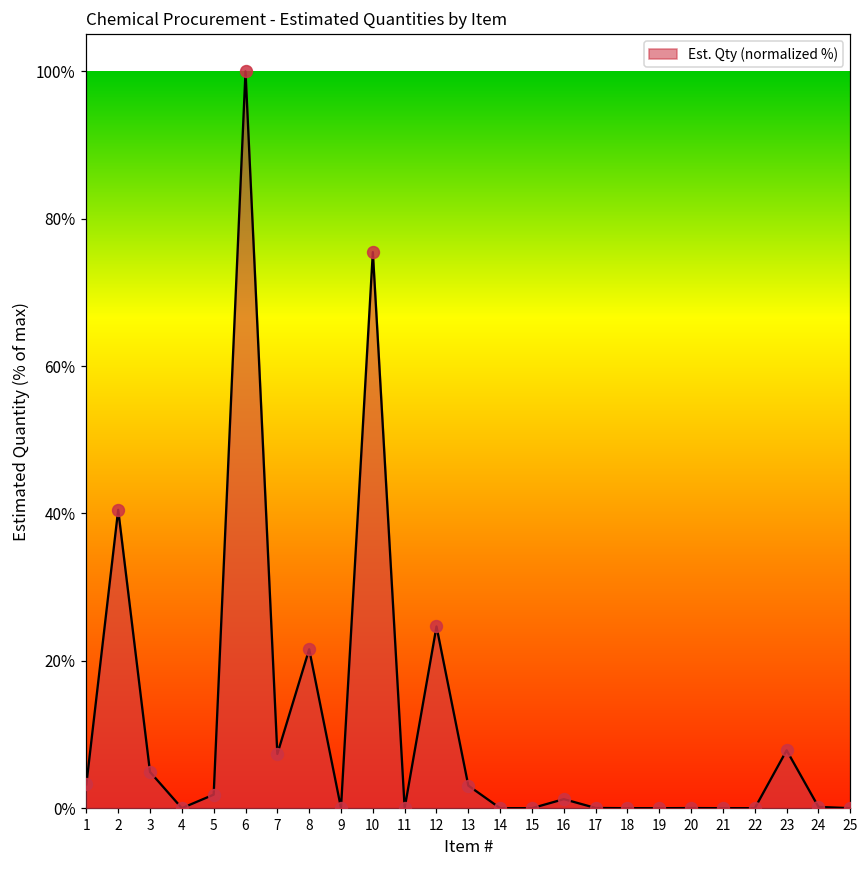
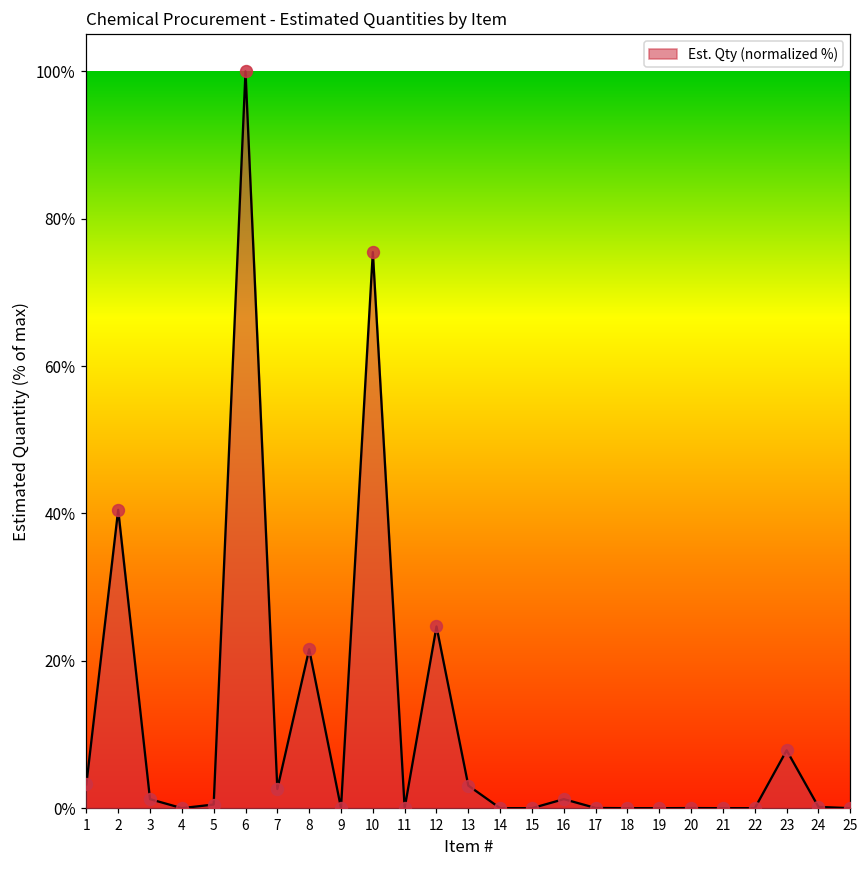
  {
    "1": "3%",
    "2": "40%",
-   "3": "5%",
+   "3": "1%",
    "4": "0%",
-   "5": "2%",
+   "5": "0%",
    "6": "100%",
-   "7": "7%",
+   "7": "3%",
    "8": "22%",
    "9": "0%",
    "10": "75%",
    "11": "0%",
    "12": "25%",
    "13": "3%",
    "14": "0%",
    "15": "0%",
    "16": "1%",
    "17": "0%",
    "18": "0%",
    "19": "0%",
    "20": "0%",
    "21": "0%",
    "22": "0%",
    "23": "8%",
    "24": "0%",
    "25": "0%"
  }
